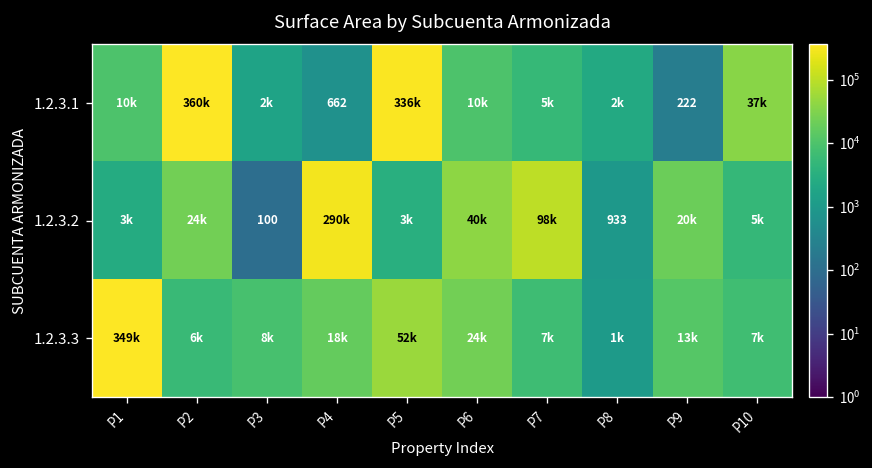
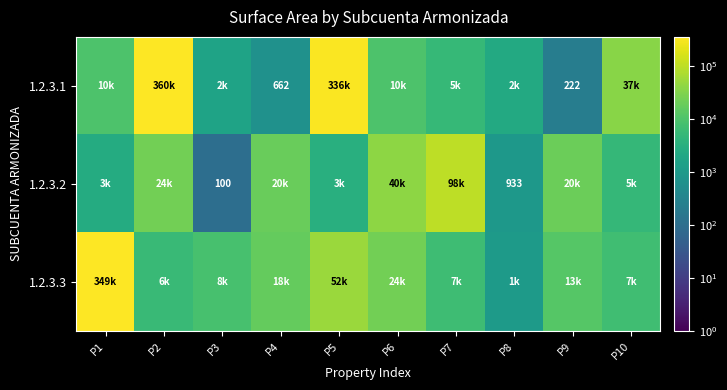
  {
    "1.2.3.1": {
      "P1": "10k",
      "P2": "360k",
      "P3": "2k",
      "P4": "662",
      "P5": "336k",
      "P6": "10k",
      "P7": "5k",
      "P8": "2k",
      "P9": "222",
      "P10": "37k"
    },
    "1.2.3.2": {
      "P1": "3k",
      "P2": "24k",
      "P3": "100",
-     "P4": "290k",
+     "P4": "20k",
      "P5": "3k",
      "P6": "40k",
      "P7": "98k",
      "P8": "933",
      "P9": "20k",
      "P10": "5k"
    },
    "1.2.3.3": {
      "P1": "349k",
      "P2": "6k",
      "P3": "8k",
      "P4": "18k",
      "P5": "52k",
      "P6": "24k",
      "P7": "7k",
      "P8": "1k",
      "P9": "13k",
      "P10": "7k"
    }
  }
